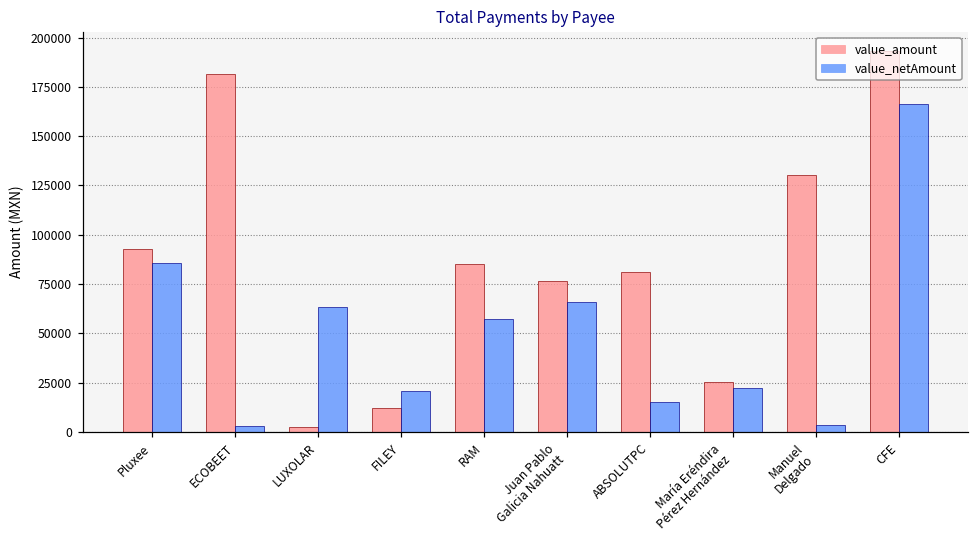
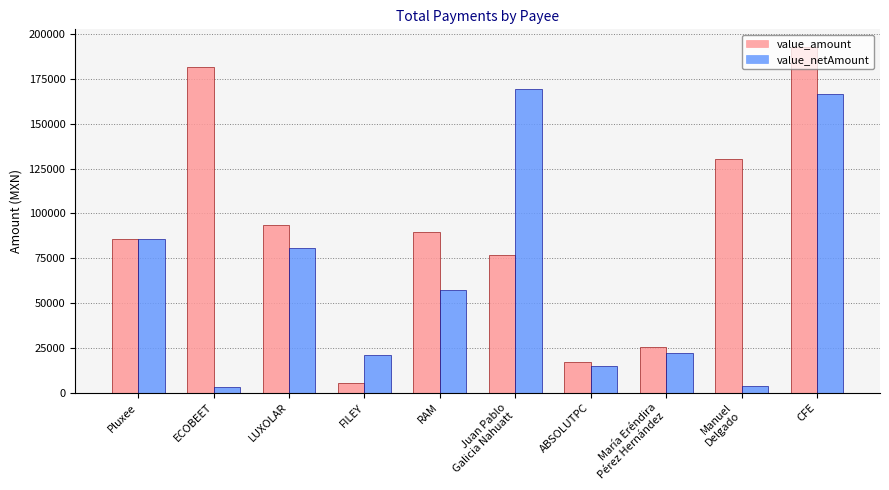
  {
    "value_amount": {
-     "Pluxee": 93000,
+     "Pluxee": 86000,
      "ECOBEET": 182000,
-     "LUXOLAR": 3000,
-     "FILEY": 12000,
-     "RAM": 85000,
+     "LUXOLAR": 93000,
+     "FILEY": 5000,
+     "RAM": 90000,
      "Juan Pablo Galicia Nahuatt": 77000,
-     "ABSOLUTPC": 81000,
+     "ABSOLUTPC": 17000,
      "María Eréndira Pérez Hernández": 26000,
      "Manuel Delgado": 130000
    },
    "value_netAmount": {
      "Pluxee": 86000,
      "ECOBEET": 3000,
-     "LUXOLAR": 64000,
+     "LUXOLAR": 80000,
      "FILEY": 21000,
      "RAM": 57000,
-     "Juan Pablo Galicia Nahuatt": 66000,
+     "Juan Pablo Galicia Nahuatt": 169000,
      "ABSOLUTPC": 15000,
      "María Eréndira Pérez Hernández": 22000,
      "Manuel Delgado": 4000,
      "CFE": 166000
    }
  }
